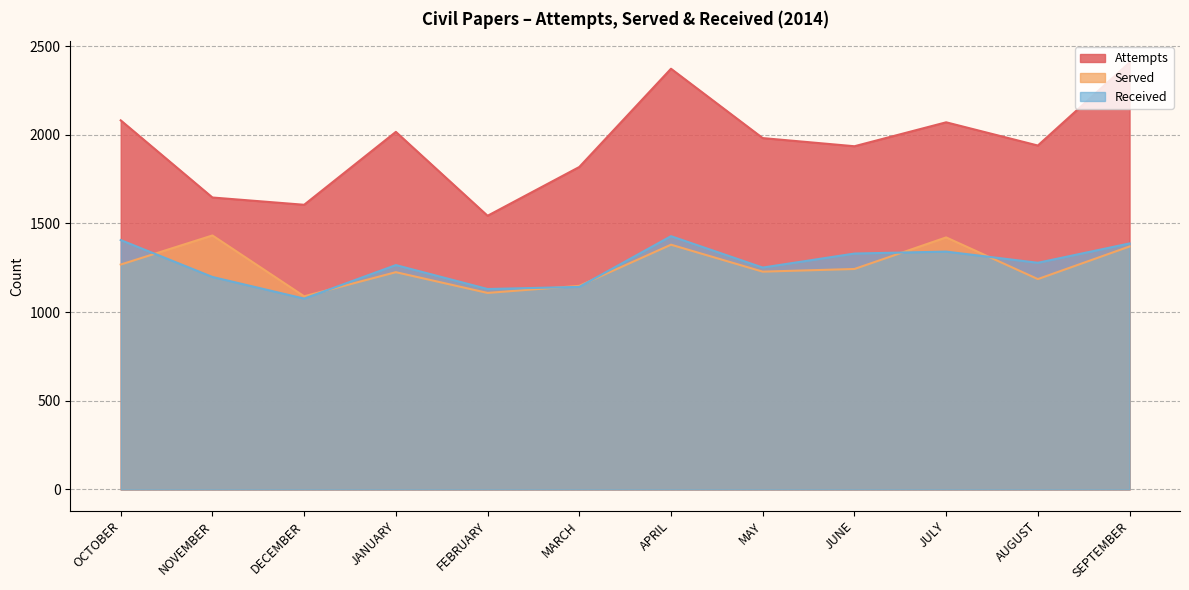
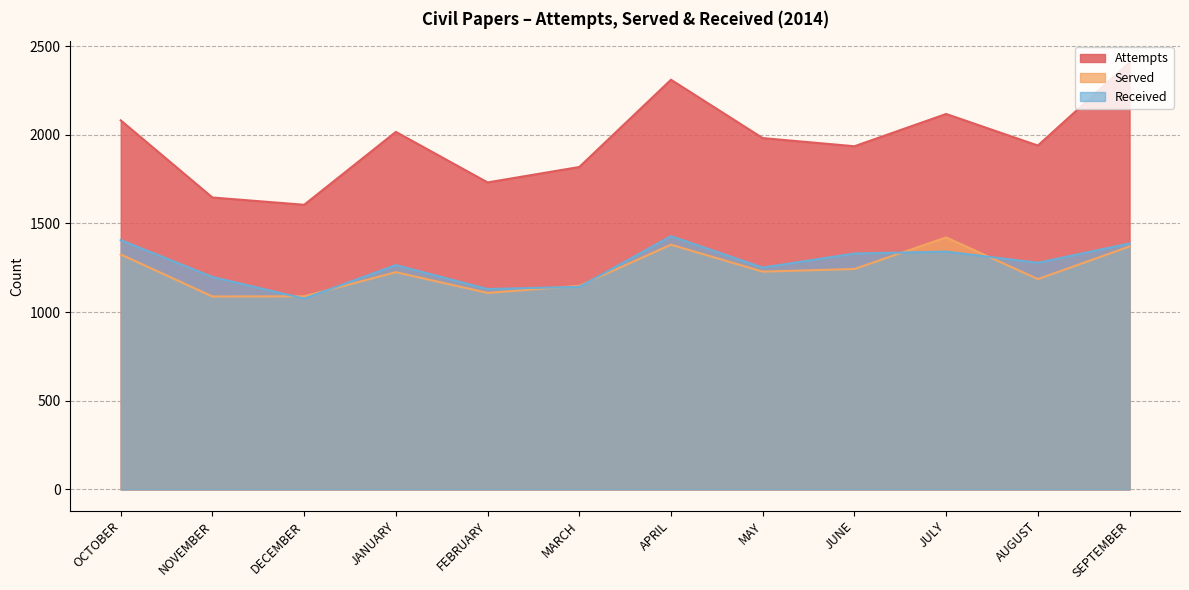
  {
    "Attempts": {
      "OCTOBER": 2080,
      "NOVEMBER": 1650,
      "DECEMBER": 1610,
      "JANUARY": 2020,
-     "FEBRUARY": 1540,
+     "FEBRUARY": 1730,
      "MARCH": 1820,
-     "APRIL": 2370,
+     "APRIL": 2310,
      "MAY": 1980,
      "JUNE": 1940,
-     "JULY": 2070,
+     "JULY": 2120,
      "AUGUST": 1940
    },
    "Served": {
-     "OCTOBER": 1270,
-     "NOVEMBER": 1430,
+     "OCTOBER": 1330,
+     "NOVEMBER": 1090,
      "JANUARY": 1230,
      "FEBRUARY": 1110,
      "APRIL": 1380,
      "MAY": 1230,
      "JUNE": 1240,
      "JULY": 1420,
      "AUGUST": 1190,
      "SEPTEMBER": 1370
    },
    "Received": {
      "OCTOBER": 1410,
      "NOVEMBER": 1200,
      "JANUARY": 1270,
      "FEBRUARY": 1130,
      "APRIL": 1430,
      "MAY": 1250,
      "JUNE": 1330,
      "JULY": 1340,
      "AUGUST": 1280,
      "SEPTEMBER": 1390
    }
  }
